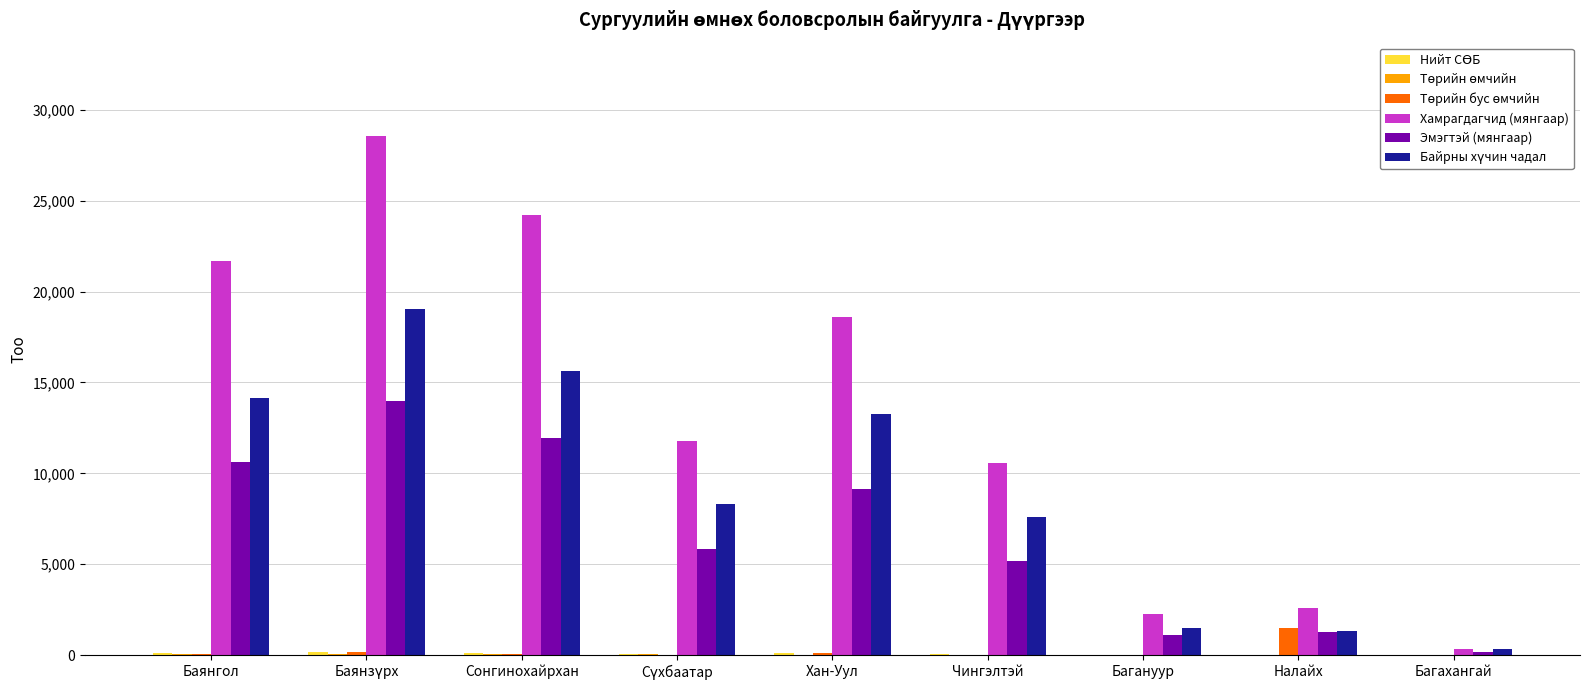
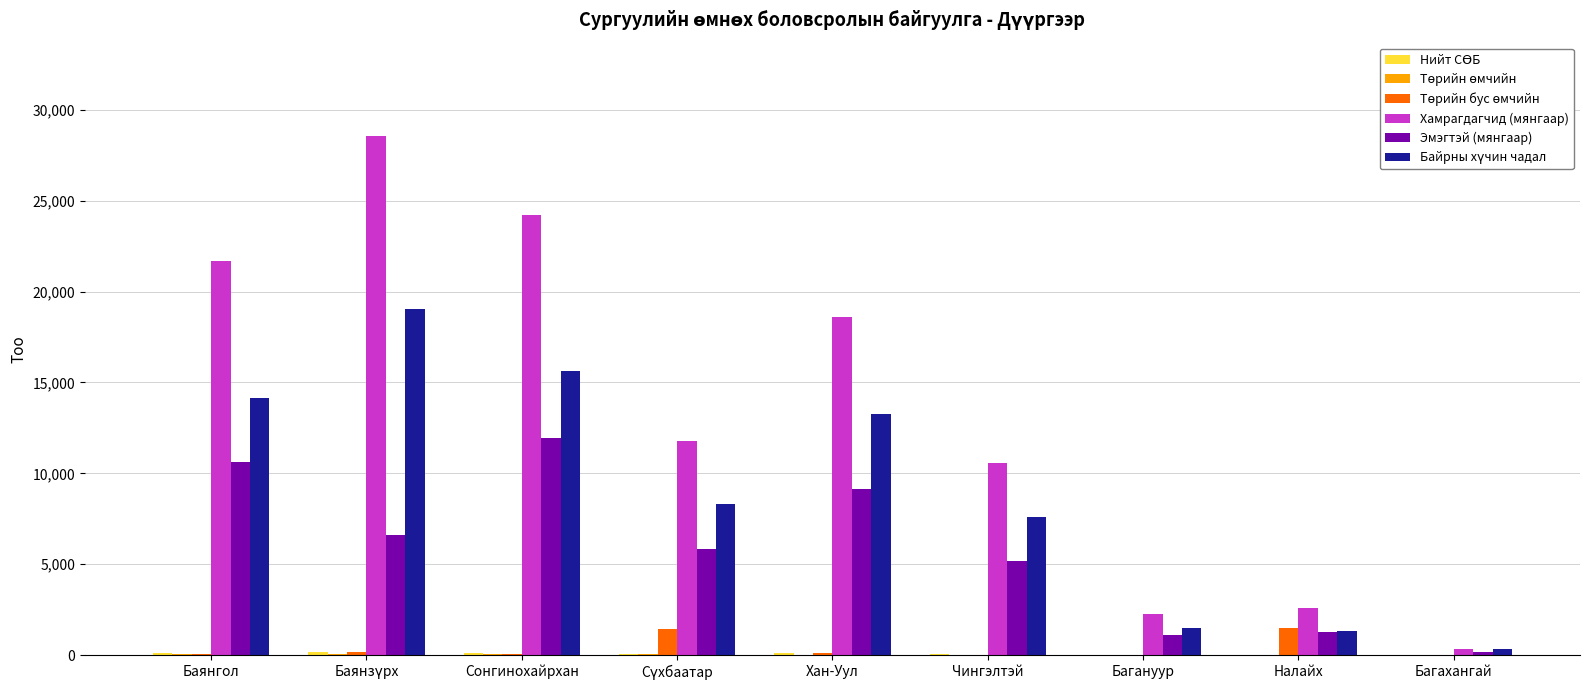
  {
    "Нийт СӨБ": {
      "Баянзүрх": "200"
    },
    "Төрийн бус өмчийн": {
      "Баянзүрх": "100",
-     "Сүхбаатар": "0",
+     "Сүхбаатар": "1,400",
      "Багануур": "0",
      "Налайх": "1,500",
      "Багахангай": "0"
    },
    "Хамрагдагчид (мянгаар)": {
      "Баянгол": "21,700",
      "Баянзүрх": "28,600",
      "Сонгинохайрхан": "24,200",
      "Сүхбаатар": "11,800",
      "Хан-Уул": "18,600",
      "Чингэлтэй": "10,600",
      "Багануур": "2,200",
      "Налайх": "2,600",
      "Багахангай": "300"
    },
    "Эмэгтэй (мянгаар)": {
      "Баянгол": "10,600",
-     "Баянзүрх": "14,000",
+     "Баянзүрх": "6,600",
      "Сонгинохайрхан": "11,900",
      "Сүхбаатар": "5,800",
      "Хан-Уул": "9,100",
      "Чингэлтэй": "5,200",
      "Багануур": "1,100",
      "Налайх": "1,300",
      "Багахангай": "200"
    },
    "Байрны хүчин чадал": {
      "Баянгол": "14,100",
      "Баянзүрх": "19,000",
      "Сонгинохайрхан": "15,600",
      "Сүхбаатар": "8,300",
      "Хан-Уул": "13,300",
      "Чингэлтэй": "7,600",
      "Багануур": "1,500",
      "Налайх": "1,300",
      "Багахангай": "400"
    }
  }
